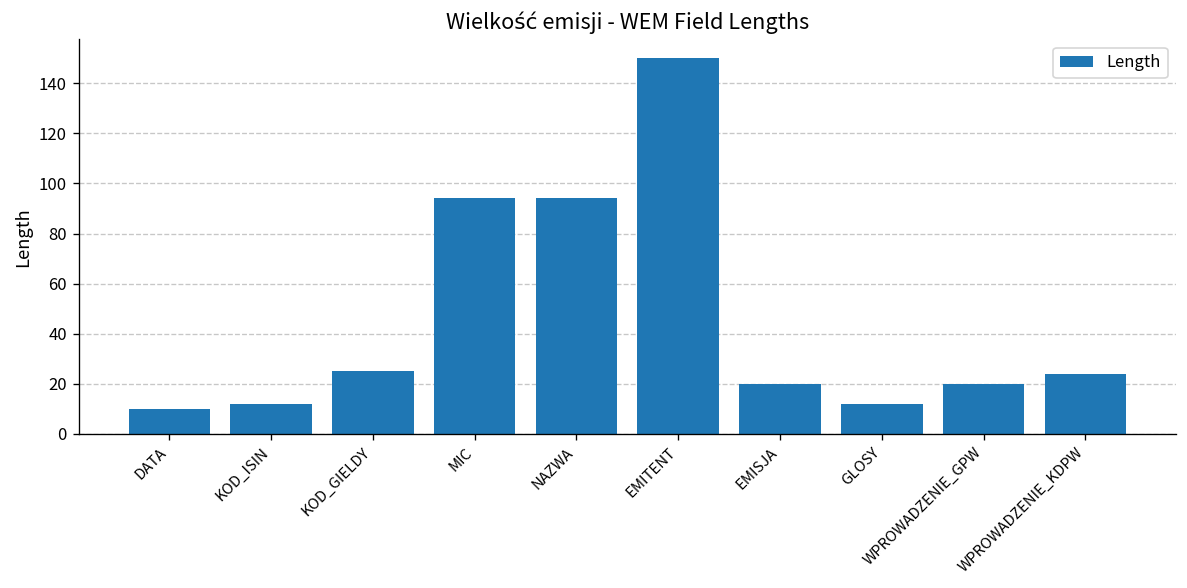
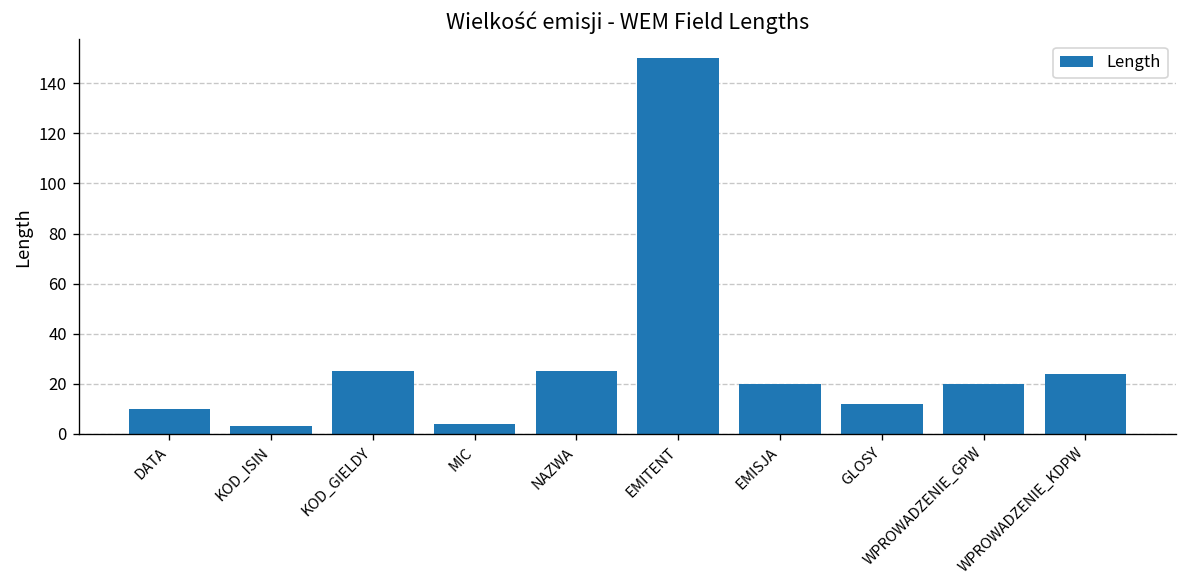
  {
    "DATA": 10,
-   "KOD_ISIN": 12,
+   "KOD_ISIN": 3,
    "KOD_GIELDY": 25,
-   "MIC": 94,
-   "NAZWA": 94,
+   "MIC": 4,
+   "NAZWA": 25,
    "EMITENT": 150,
    "EMISJA": 20,
    "GLOSY": 12,
    "WPROWADZENIE_GPW": 20,
    "WPROWADZENIE_KDPW": 24
  }
